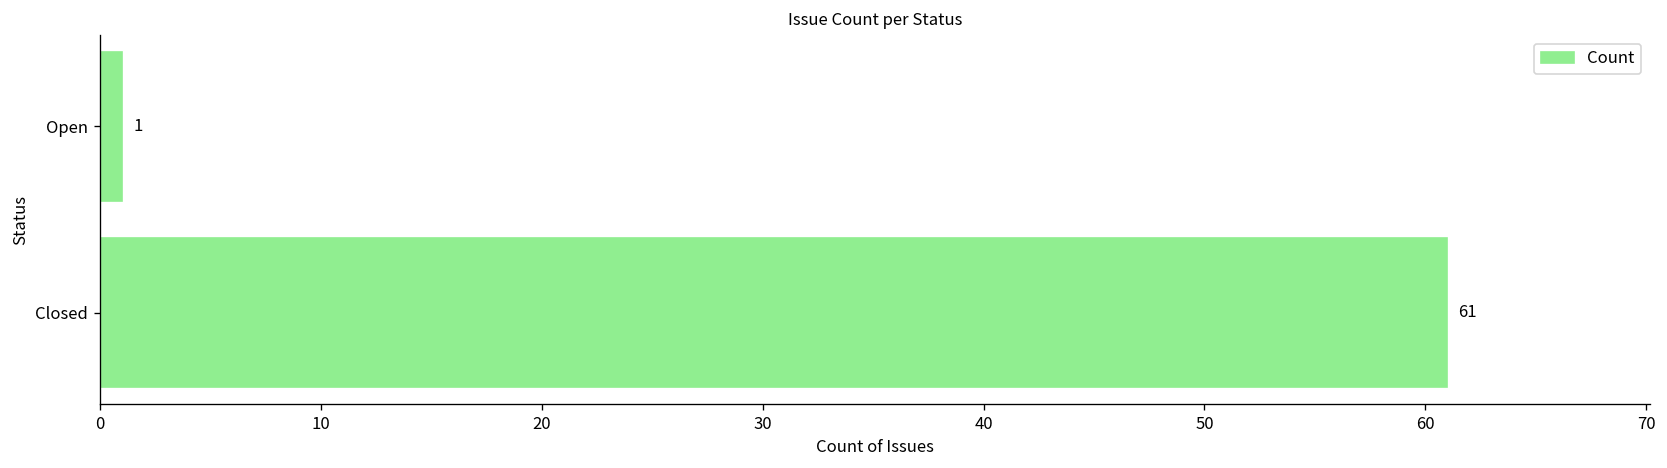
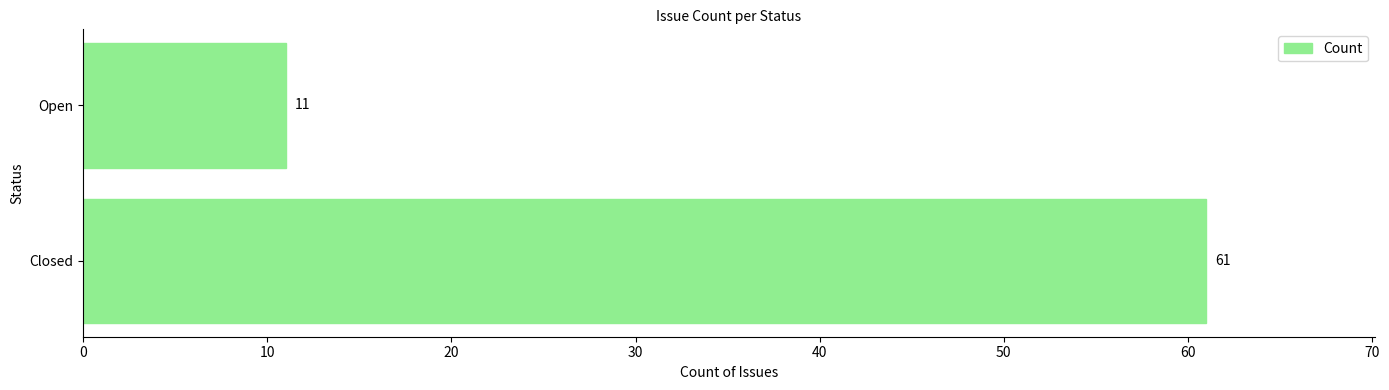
  {
-   "Open": 1,
+   "Open": 11,
    "Closed": 61
  }
